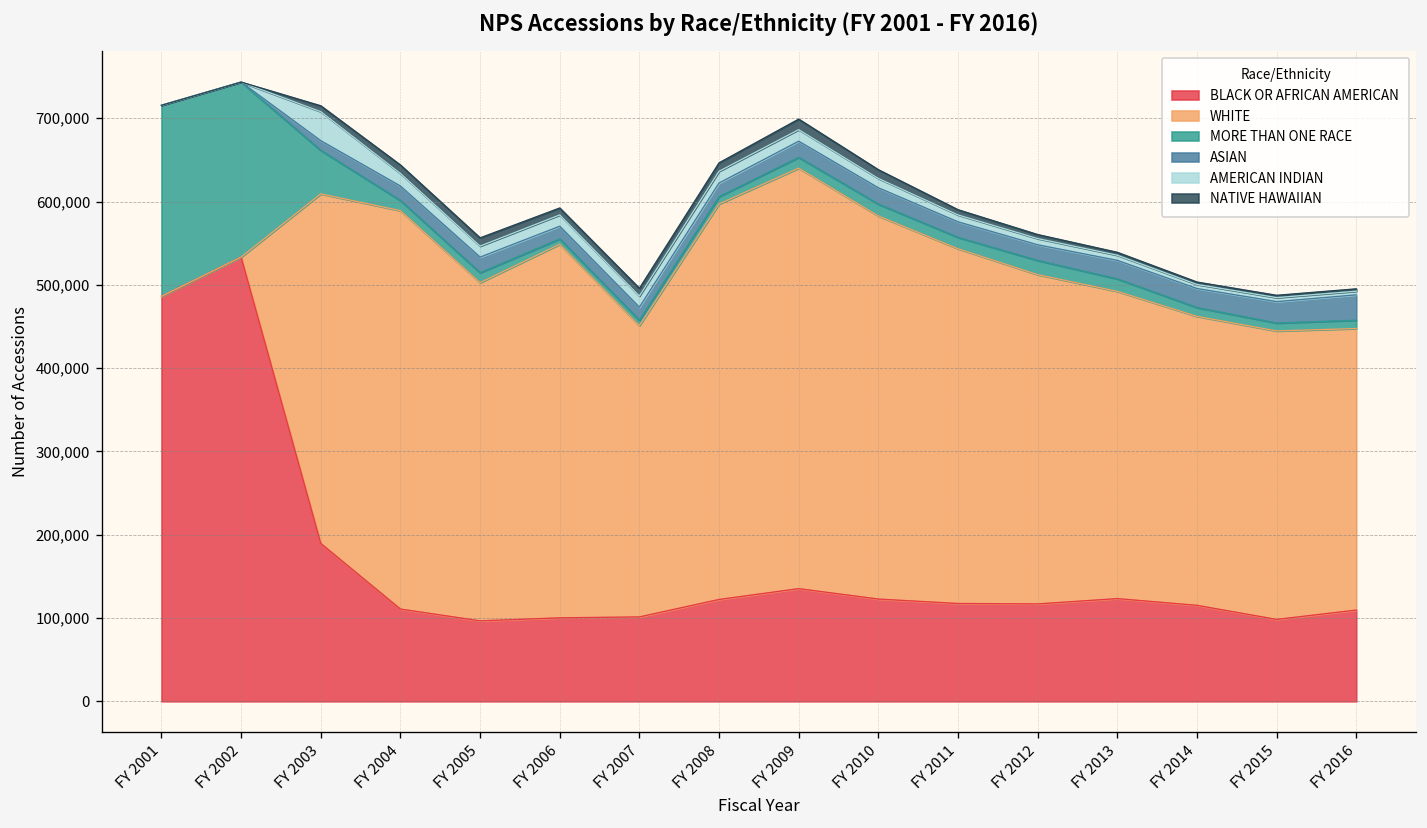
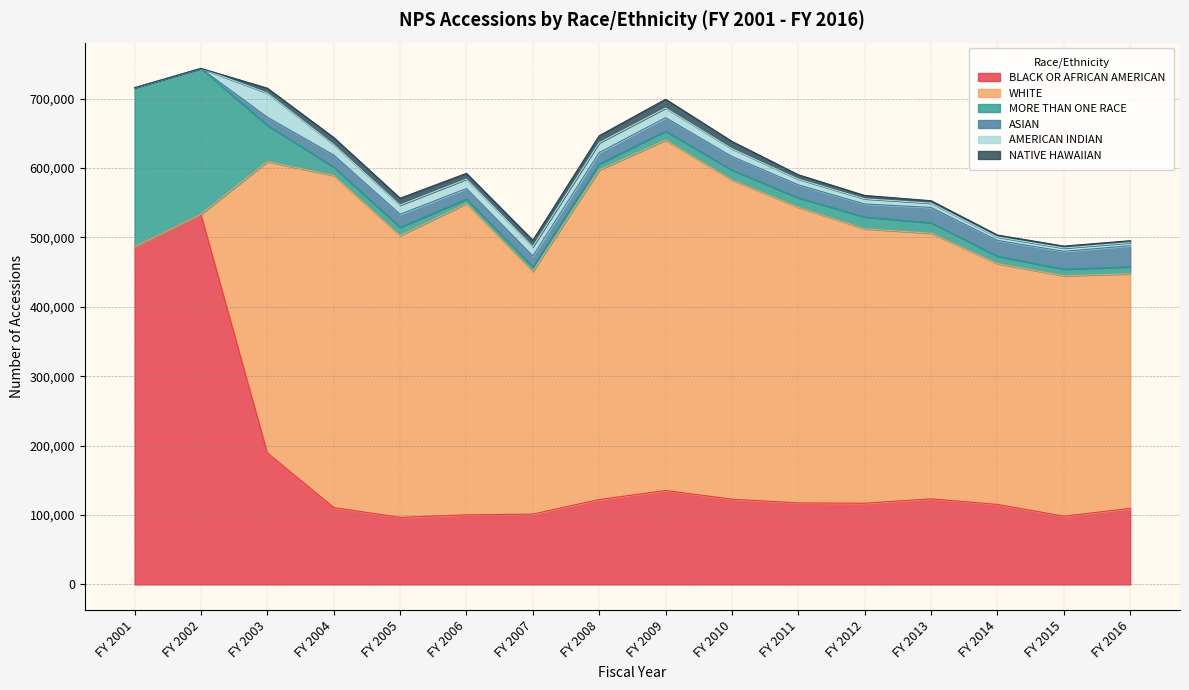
  {
    "BLACK OR AFRICAN AMERICAN": {
      "FY 2003": "190,000",
      "FY 2004": "110,000",
      "FY 2005": "100,000",
      "FY 2006": "100,000",
      "FY 2007": "100,000",
      "FY 2008": "120,000",
      "FY 2009": "140,000",
      "FY 2010": "120,000",
      "FY 2011": "120,000",
      "FY 2012": "120,000",
      "FY 2013": "120,000",
      "FY 2014": "120,000",
      "FY 2015": "100,000",
      "FY 2016": "110,000"
    },
    "WHITE": {
      "FY 2003": "420,000",
      "FY 2004": "480,000",
      "FY 2005": "410,000",
      "FY 2006": "450,000",
      "FY 2007": "350,000",
      "FY 2008": "470,000",
      "FY 2009": "500,000",
      "FY 2010": "460,000",
      "FY 2011": "430,000",
      "FY 2012": "400,000",
-     "FY 2013": "370,000",
+     "FY 2013": "380,000",
      "FY 2014": "350,000",
      "FY 2015": "350,000",
      "FY 2016": "340,000"
    },
    "AMERICAN INDIAN": {
      "FY 2003": "30,000",
      "FY 2004": "20,000",
      "FY 2005": "10,000",
      "FY 2006": "10,000",
      "FY 2007": "10,000",
      "FY 2008": "10,000",
      "FY 2009": "10,000",
      "FY 2010": "10,000",
      "FY 2011": "10,000",
      "FY 2012": "10,000"
    },
    "NATIVE HAWAIIAN": {
      "FY 2003": "10,000",
      "FY 2004": "10,000",
      "FY 2005": "10,000",
      "FY 2006": "10,000",
      "FY 2007": "10,000",
      "FY 2008": "10,000",
      "FY 2009": "10,000",
      "FY 2010": "10,000",
      "FY 2011": "10,000",
      "FY 2012": "0"
    }
  }
